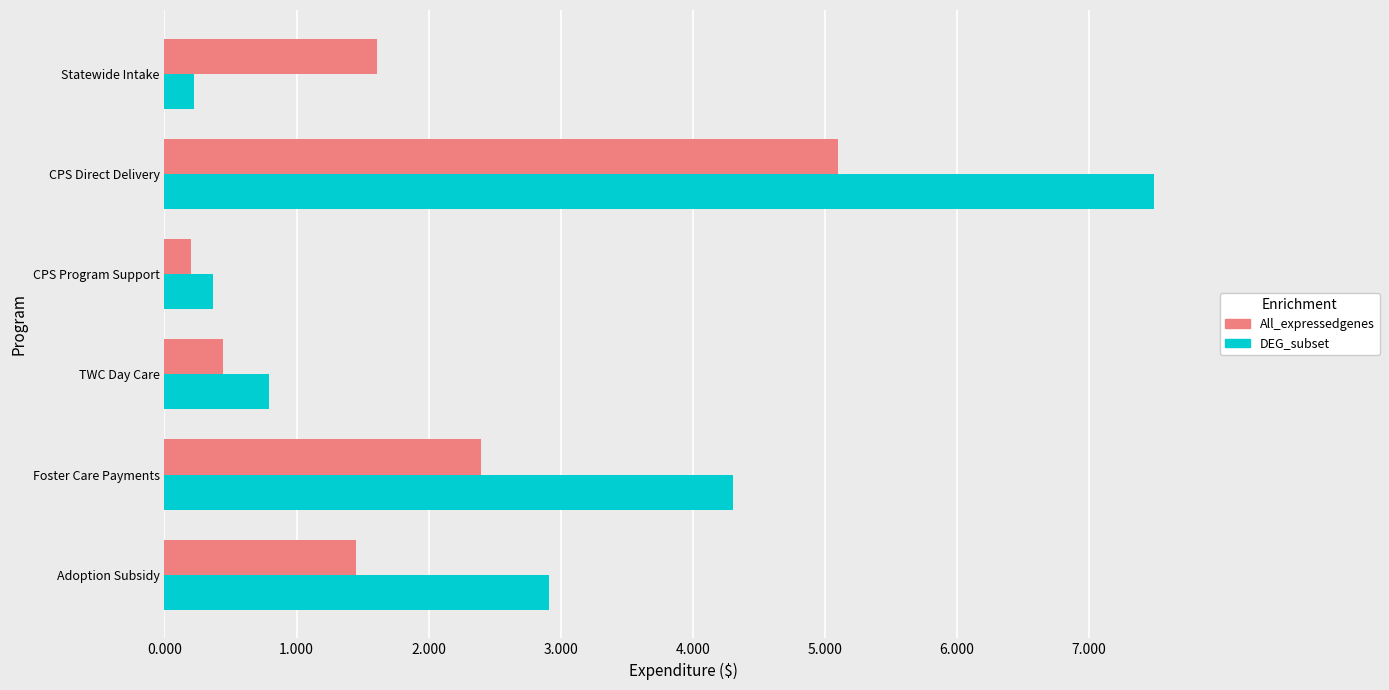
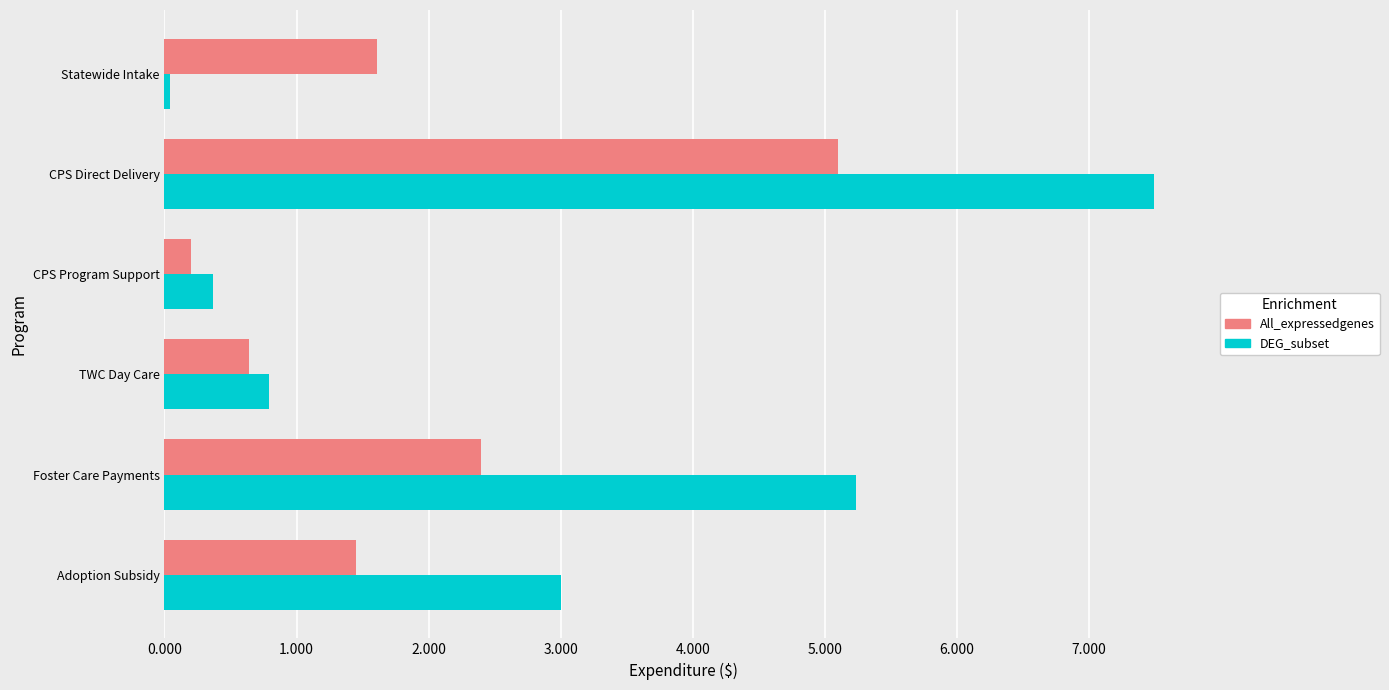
  {
    "DEG_subset": {
-     "Statewide Intake": 0.23,
+     "Statewide Intake": 0.04,
      "CPS Direct Delivery": 7.49,
      "CPS Program Support": 0.37,
      "TWC Day Care": 0.79,
-     "Foster Care Payments": 4.31,
-     "Adoption Subsidy": 2.91
+     "Foster Care Payments": 5.23,
+     "Adoption Subsidy": 3.00
    },
    "All_expressedgenes": {
      "Statewide Intake": 1.61,
      "CPS Direct Delivery": 5.10,
      "CPS Program Support": 0.20,
-     "TWC Day Care": 0.44,
+     "TWC Day Care": 0.64,
      "Foster Care Payments": 2.40,
      "Adoption Subsidy": 1.45
    }
  }
